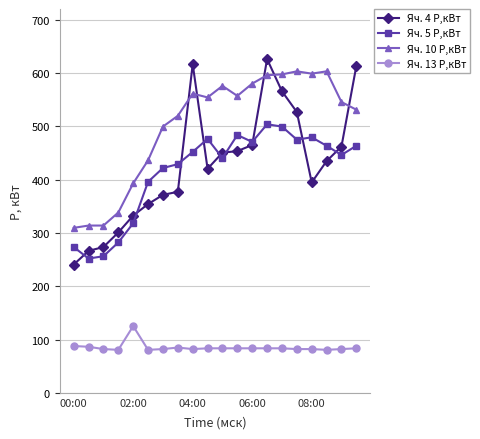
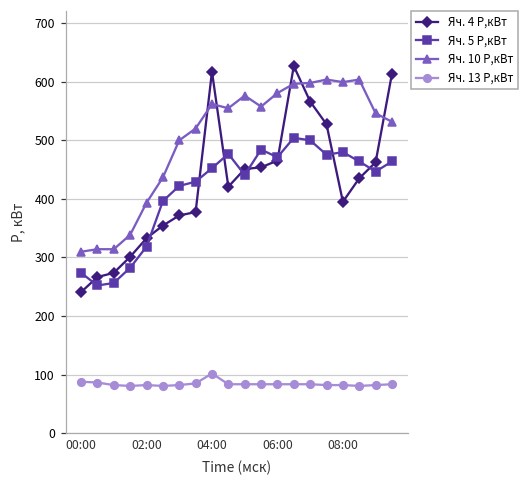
  {
    "Яч. 4 P,кВт": {
      "00:00": 240,
      "02:00": 330,
      "04:00": 620,
      "06:00": 470,
      "08:00": 390
    },
    "Яч. 13 P,кВт": {
      "00:00": 90,
-     "02:00": 130,
-     "04:00": 80,
+     "02:00": 80,
+     "04:00": 100,
      "06:00": 80,
      "08:00": 80
    }
  }
